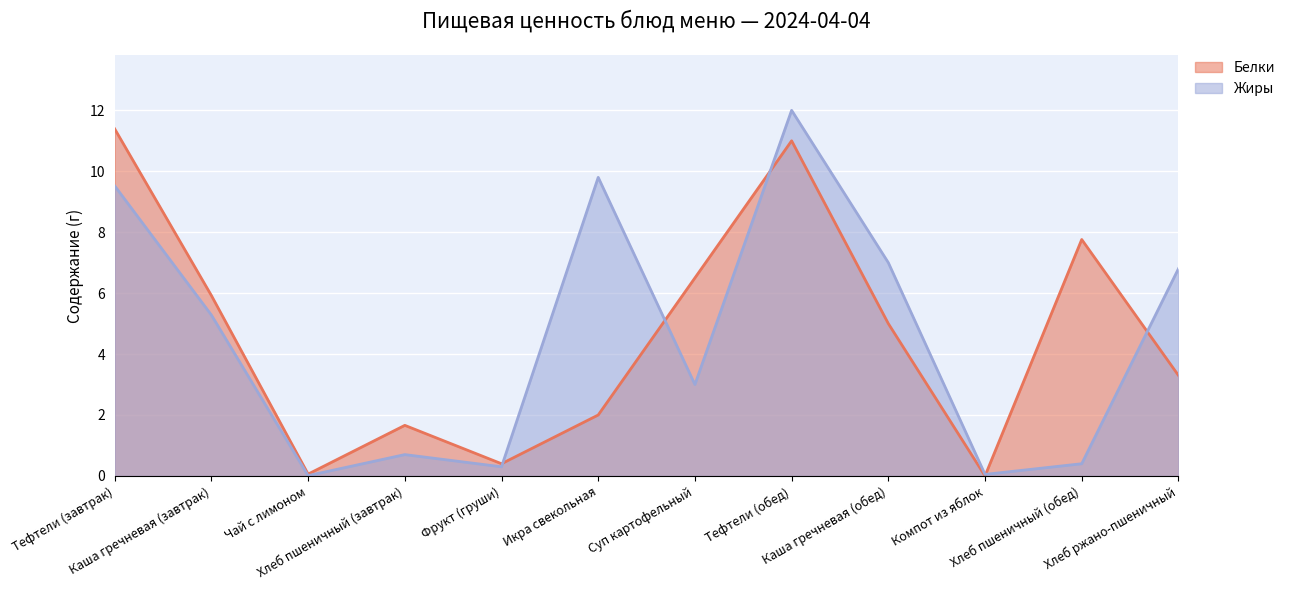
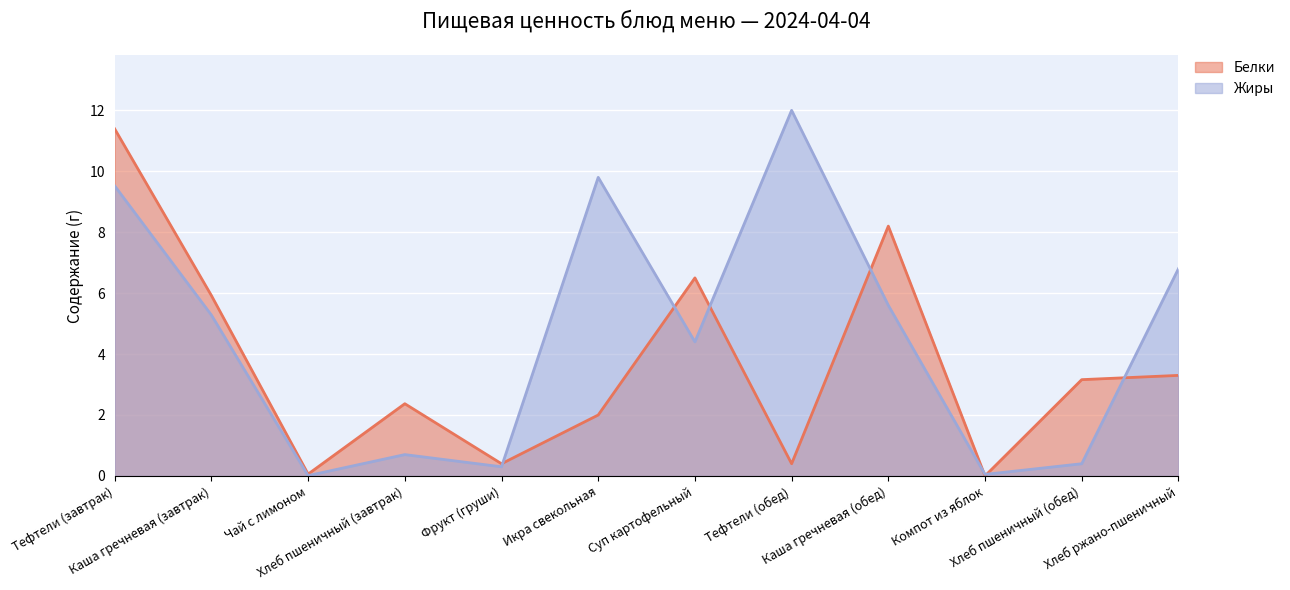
  {
    "Белки": {
      "Тефтели (завтрак)": 11.4,
      "Каша гречневая (завтрак)": 5.9,
-     "Хлеб пшеничный (завтрак)": 1.7,
+     "Хлеб пшеничный (завтрак)": 2.4,
      "Фрукт (груши)": 0.4,
      "Икра свекольная": 2.0,
      "Суп картофельный": 6.5,
-     "Тефтели (обед)": 11.0,
-     "Каша гречневая (обед)": 5.0,
-     "Хлеб пшеничный (обед)": 7.8,
+     "Тефтели (обед)": 0.4,
+     "Каша гречневая (обед)": 8.2,
+     "Хлеб пшеничный (обед)": 3.2,
      "Хлеб ржано-пшеничный": 3.3
    },
    "Жиры": {
      "Тефтели (завтрак)": 9.5,
      "Каша гречневая (завтрак)": 5.3,
      "Хлеб пшеничный (завтрак)": 0.7,
      "Фрукт (груши)": 0.3,
      "Икра свекольная": 9.8,
-     "Суп картофельный": 3.0,
+     "Суп картофельный": 4.4,
      "Тефтели (обед)": 12.0,
-     "Каша гречневая (обед)": 7.0,
+     "Каша гречневая (обед)": 5.6,
      "Хлеб пшеничный (обед)": 0.4,
      "Хлеб ржано-пшеничный": 6.8
    }
  }
